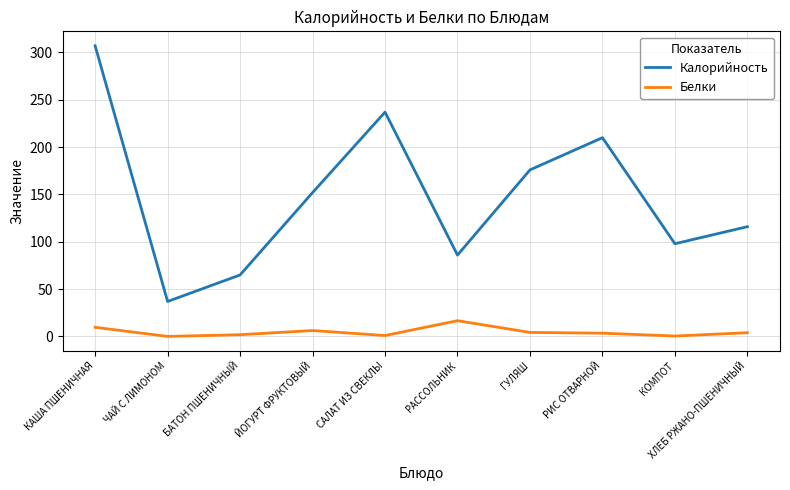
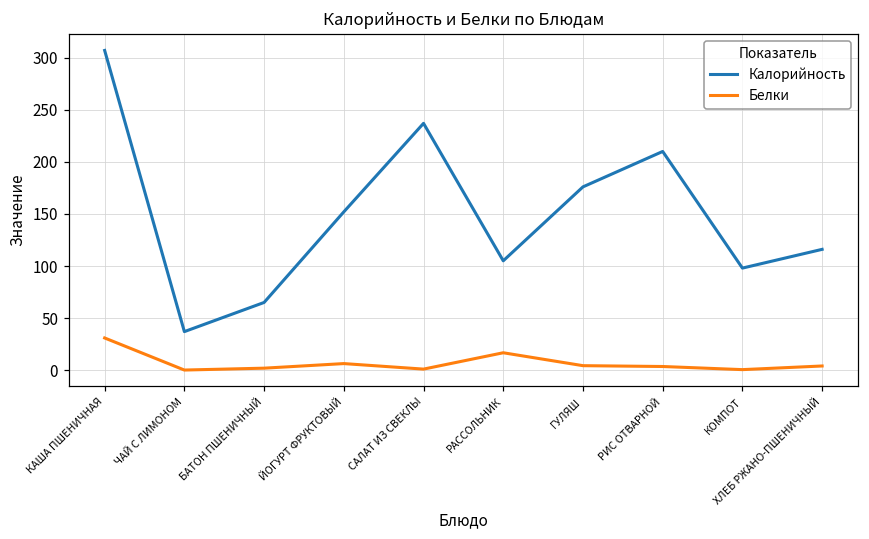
  {
    "Калорийность": {
      "КАША ПШЕНИЧНАЯ": 310,
      "ЧАЙ С ЛИМОНОМ": 40,
      "БАТОН ПШЕНИЧНЫЙ": 70,
      "ЙОГУРТ ФРУКТОВЫЙ": 150,
      "САЛАТ ИЗ СВЕКЛЫ": 240,
-     "РАССОЛЬНИК": 90,
+     "РАССОЛЬНИК": 110,
      "ГУЛЯШ": 180,
      "РИС ОТВАРНОЙ": 210,
      "КОМПОТ": 100,
      "ХЛЕБ РЖАНО-ПШЕНИЧНЫЙ": 120
    },
    "Белки": {
-     "КАША ПШЕНИЧНАЯ": 10,
+     "КАША ПШЕНИЧНАЯ": 30,
      "ЧАЙ С ЛИМОНОМ": 0,
      "БАТОН ПШЕНИЧНЫЙ": 0,
      "ЙОГУРТ ФРУКТОВЫЙ": 10,
      "САЛАТ ИЗ СВЕКЛЫ": 0,
      "РАССОЛЬНИК": 20,
      "ГУЛЯШ": 0,
      "РИС ОТВАРНОЙ": 0,
      "КОМПОТ": 0,
      "ХЛЕБ РЖАНО-ПШЕНИЧНЫЙ": 0
    }
  }
